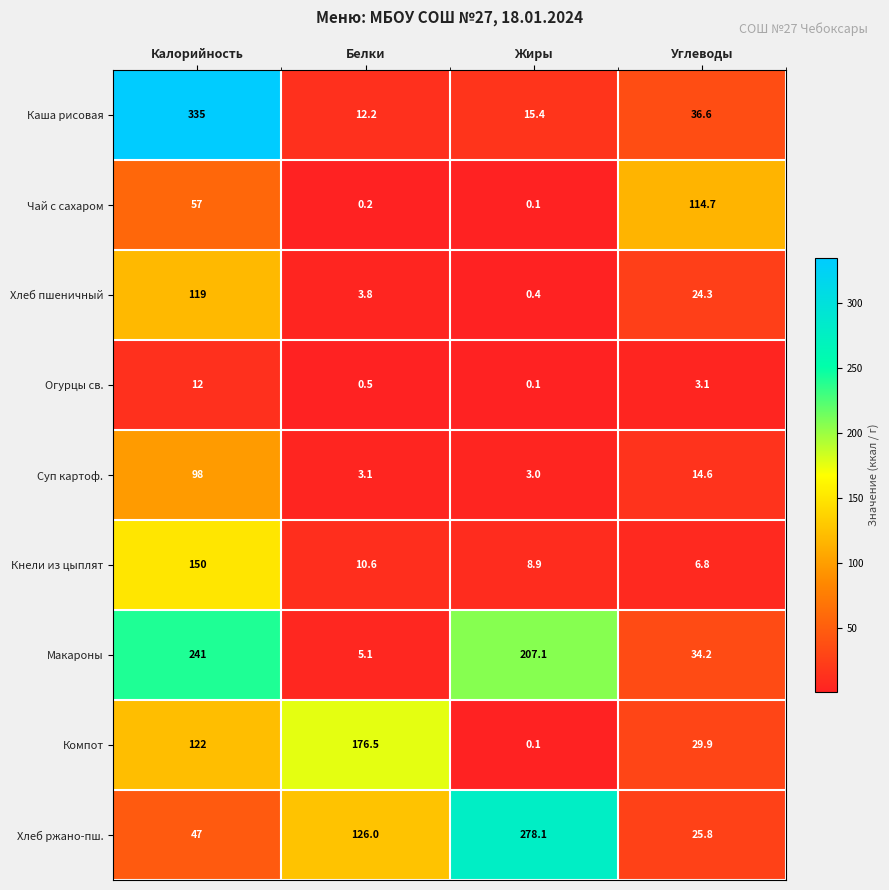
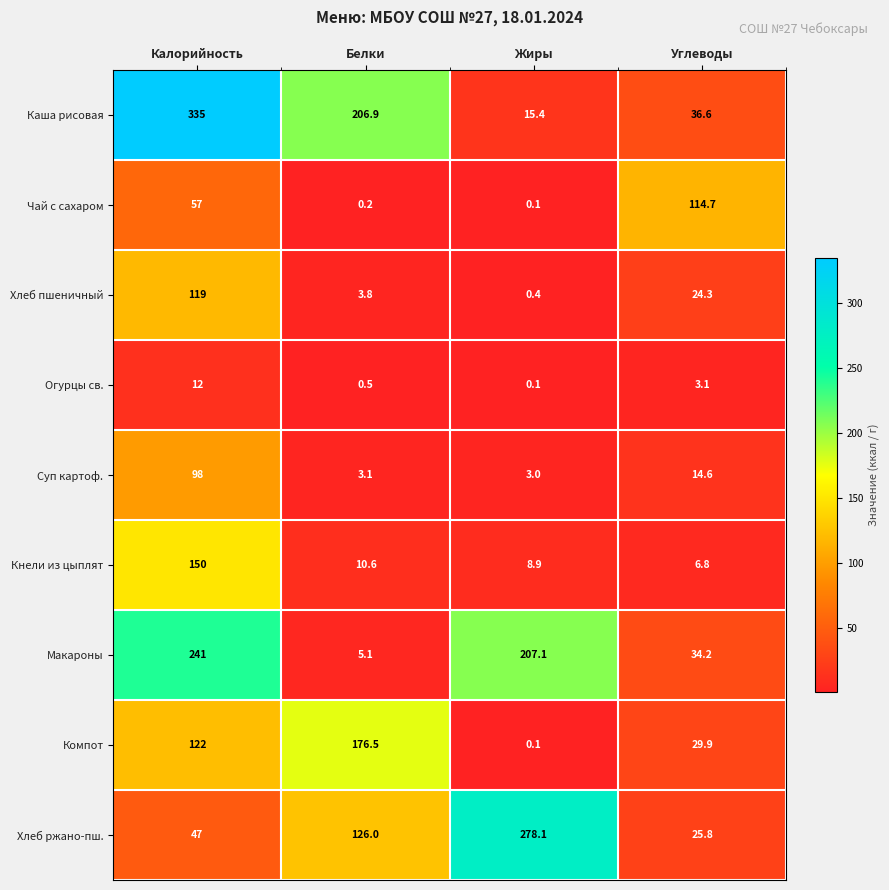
  {
    "Каша рисовая": {
      "Калорийность": 335,
-     "Белки": 12.2,
+     "Белки": 206.9,
      "Жиры": 15.4,
      "Углеводы": 36.6
    },
    "Чай с сахаром": {
      "Калорийность": 57,
      "Белки": 0.2,
      "Жиры": 0.1,
      "Углеводы": 114.7
    },
    "Хлеб пшеничный": {
      "Калорийность": 119,
      "Белки": 3.8,
      "Жиры": 0.4,
      "Углеводы": 24.3
    },
    "Огурцы св.": {
      "Калорийность": 12,
      "Белки": 0.5,
      "Жиры": 0.1,
      "Углеводы": 3.1
    },
    "Суп картоф.": {
      "Калорийность": 98,
      "Белки": 3.1,
      "Жиры": 3.0,
      "Углеводы": 14.6
    },
    "Кнели из цыплят": {
      "Калорийность": 150,
      "Белки": 10.6,
      "Жиры": 8.9,
      "Углеводы": 6.8
    },
    "Макароны": {
      "Калорийность": 241,
      "Белки": 5.1,
      "Жиры": 207.1,
      "Углеводы": 34.2
    },
    "Компот": {
      "Калорийность": 122,
      "Белки": 176.5,
      "Жиры": 0.1,
      "Углеводы": 29.9
    },
    "Хлеб ржано-пш.": {
      "Калорийность": 47,
      "Белки": 126.0,
      "Жиры": 278.1,
      "Углеводы": 25.8
    }
  }
